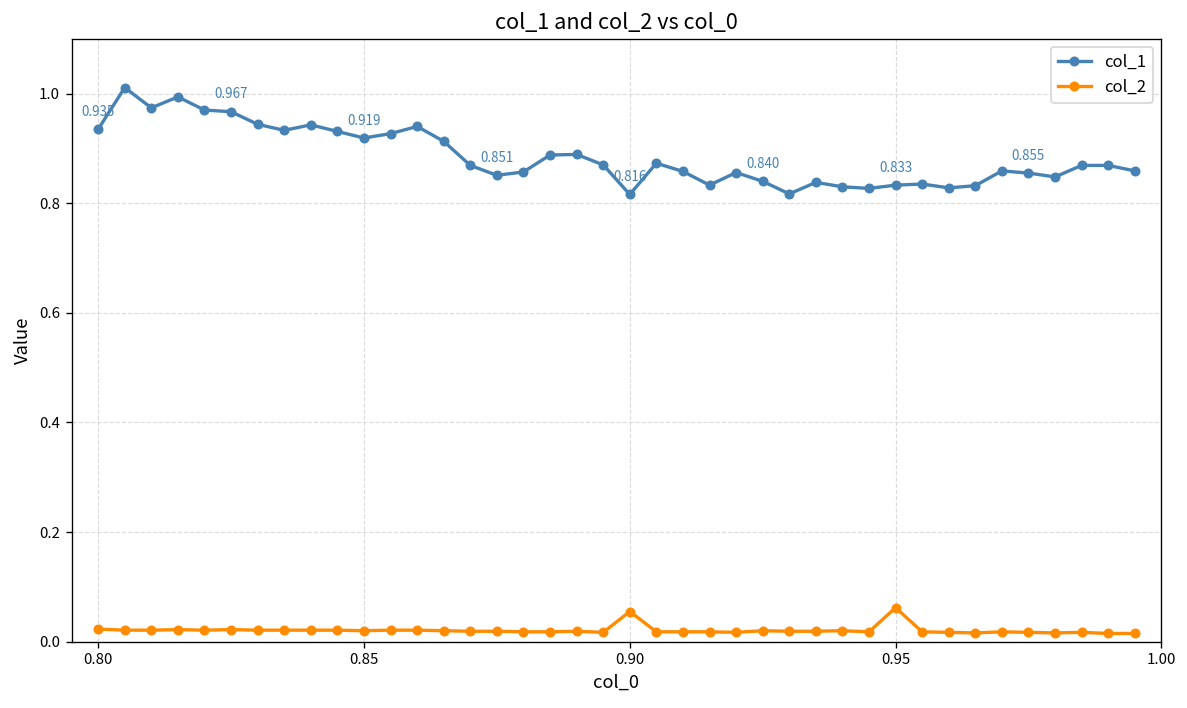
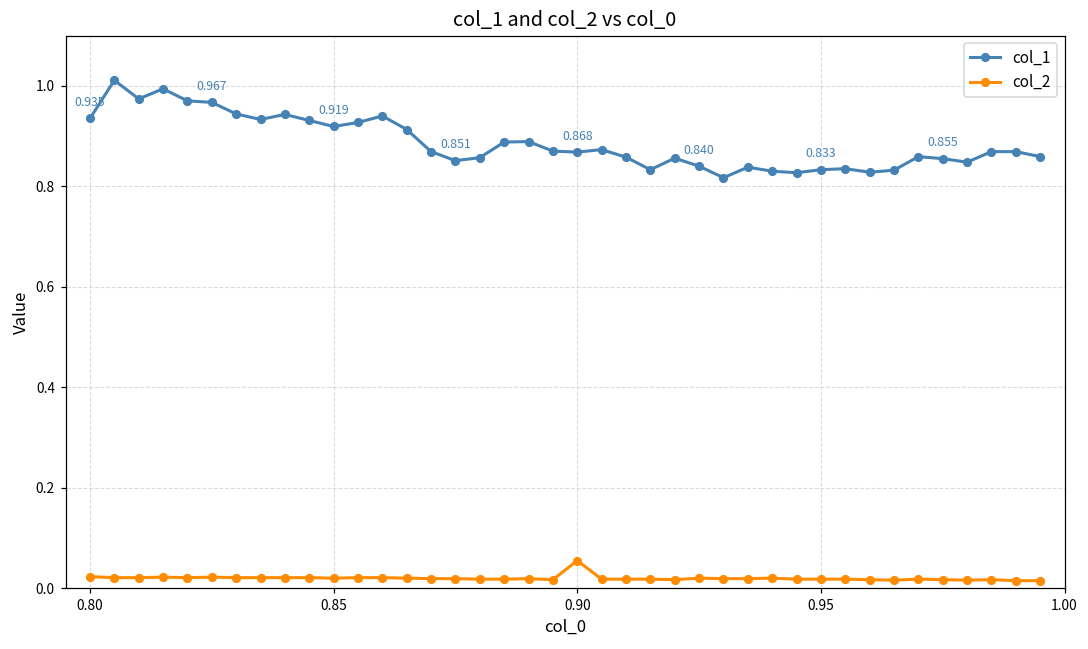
  {
    "col_1": {
      "0.80": 0.935,
      "0.85": 0.919,
-     "0.90": 0.816,
+     "0.90": 0.868,
      "0.95": 0.833
    },
    "col_2": {
      "0.80": 0.02,
      "0.85": 0.02,
      "0.90": 0.06,
-     "0.95": 0.06
+     "0.95": 0.02
    }
  }
